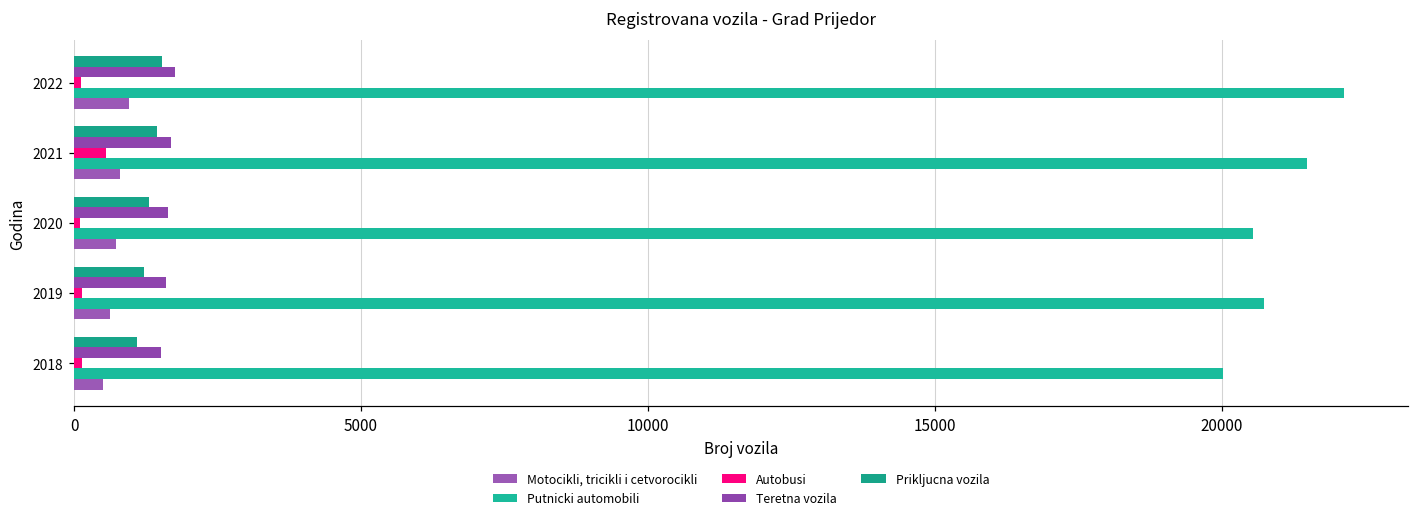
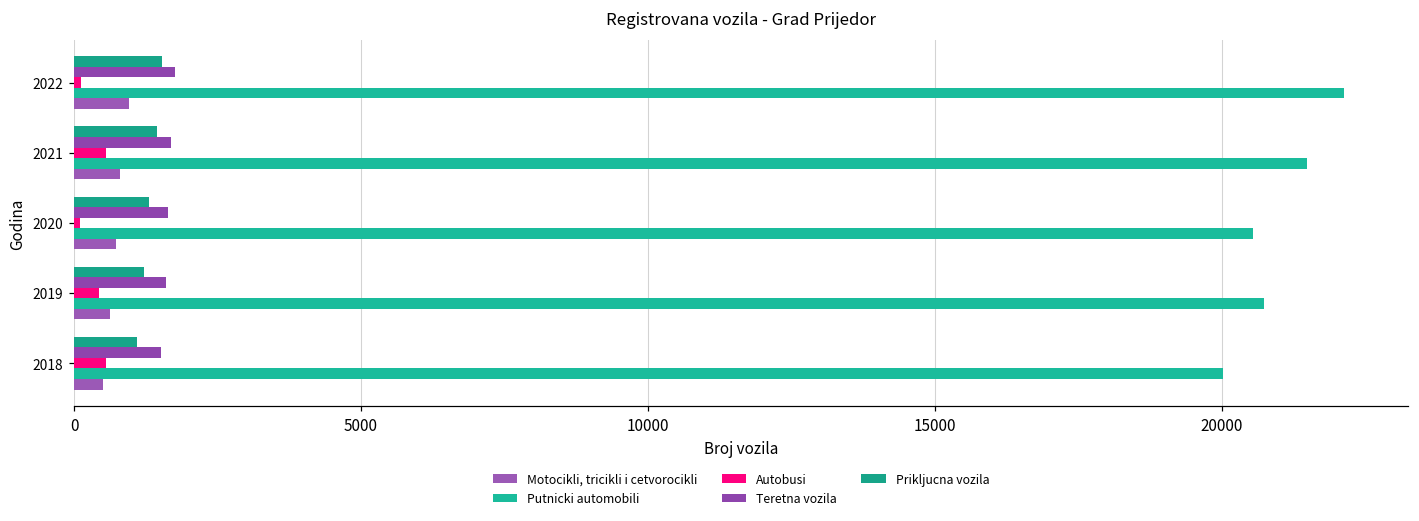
  {
    "Autobusi": {
      "2022": 100,
      "2021": 600,
      "2020": 100,
-     "2019": 100,
-     "2018": 100
+     "2019": 400,
+     "2018": 600
    }
  }
